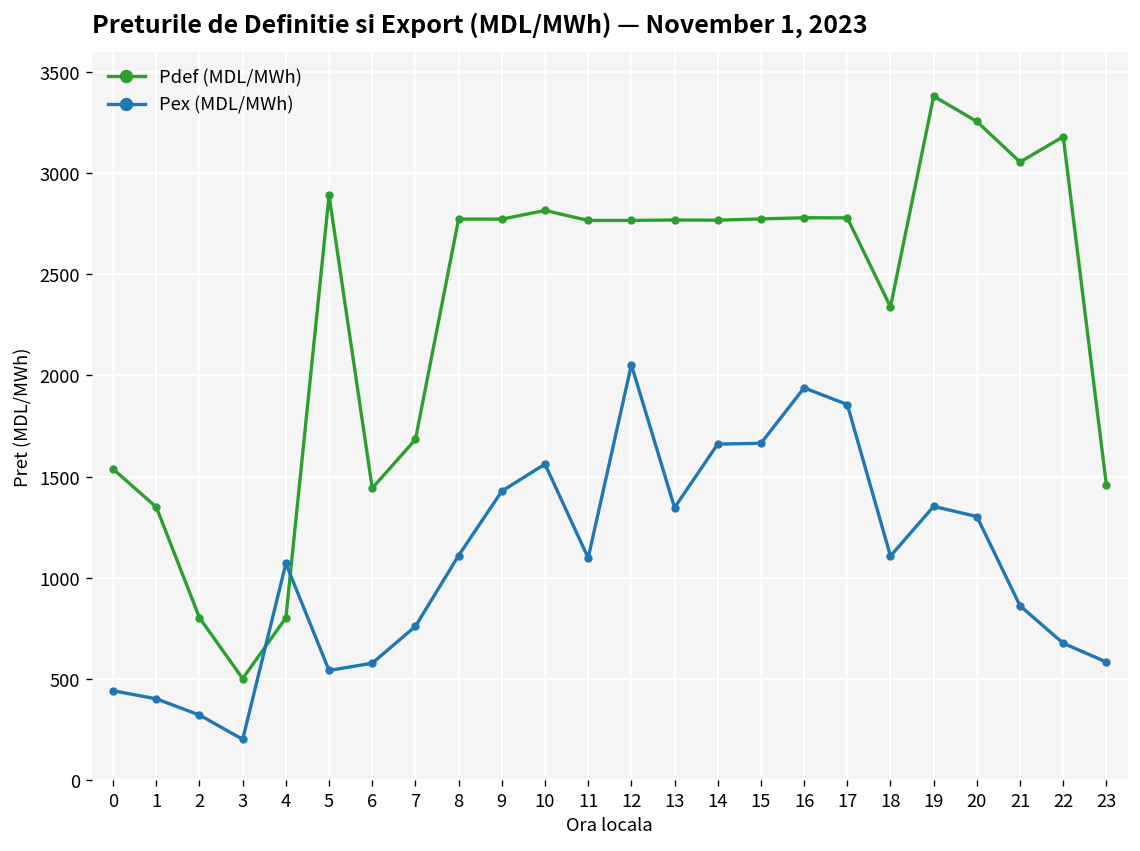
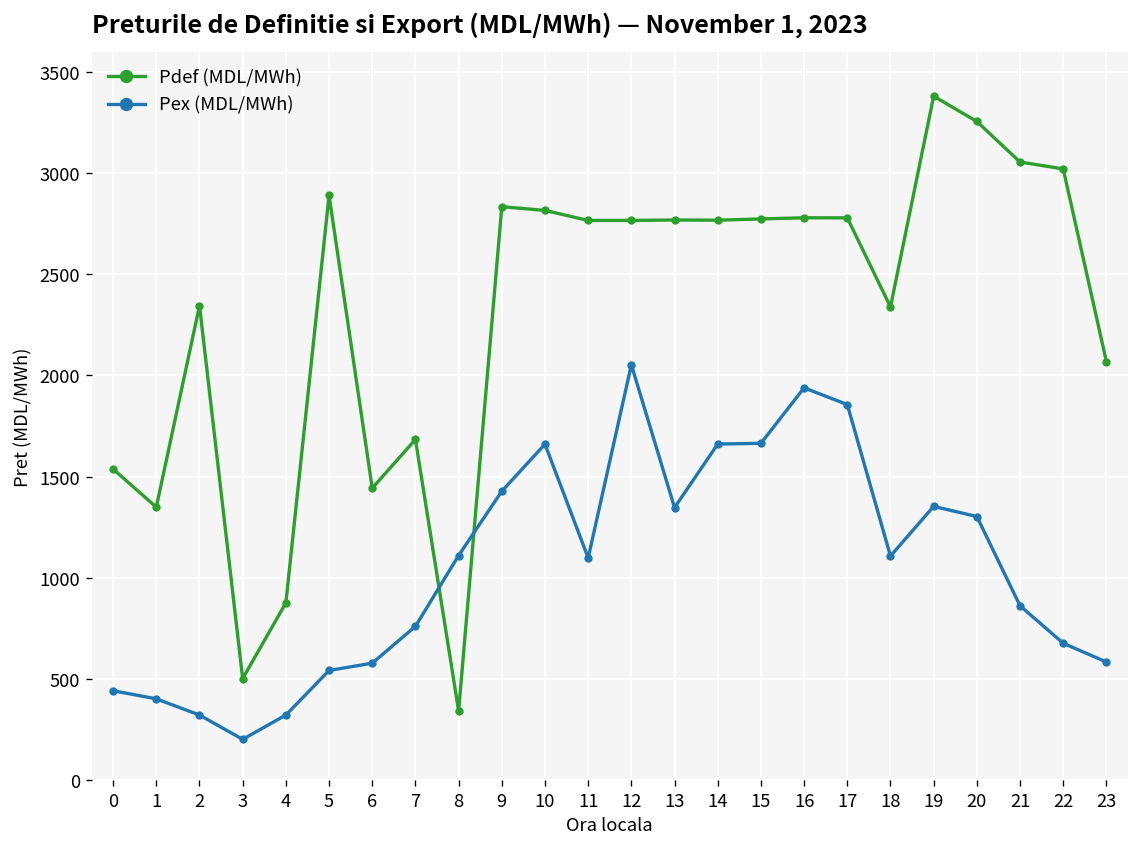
  {
    "Pdef (MDL/MWh)": {
      "0": 1540,
      "1": 1350,
-     "2": 800,
+     "2": 2350,
      "3": 500,
-     "4": 800,
+     "4": 880,
      "5": 2890,
      "6": 1440,
      "7": 1680,
-     "8": 2770,
-     "9": 2770,
+     "8": 340,
+     "9": 2830,
      "10": 2820,
      "11": 2770,
      "12": 2770,
      "13": 2770,
      "14": 2770,
      "15": 2770,
      "16": 2780,
      "17": 2780,
      "18": 2340,
      "19": 3380,
      "20": 3260,
      "21": 3060,
-     "22": 3180,
-     "23": 1460
+     "22": 3020,
+     "23": 2070
    },
    "Pex (MDL/MWh)": {
      "0": 440,
      "1": 400,
      "2": 320,
      "3": 200,
-     "4": 1070,
+     "4": 320,
      "5": 540,
      "6": 580,
      "7": 760,
      "8": 1110,
      "9": 1430,
-     "10": 1560,
+     "10": 1660,
      "11": 1100,
      "12": 2050,
      "13": 1350,
      "14": 1660,
      "15": 1660,
      "16": 1940,
      "17": 1860,
      "18": 1110,
      "19": 1350,
      "20": 1300,
      "21": 860,
      "22": 680,
      "23": 580
    }
  }
